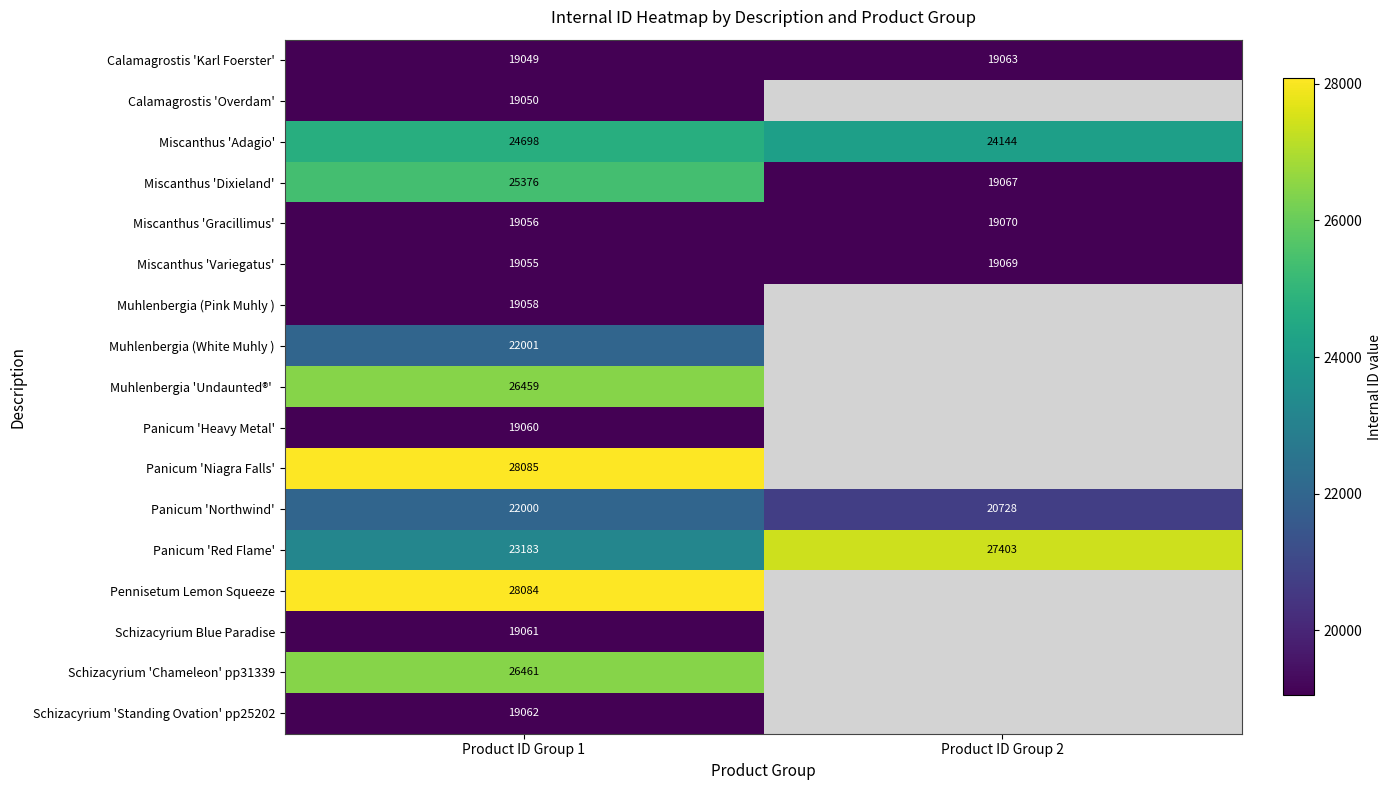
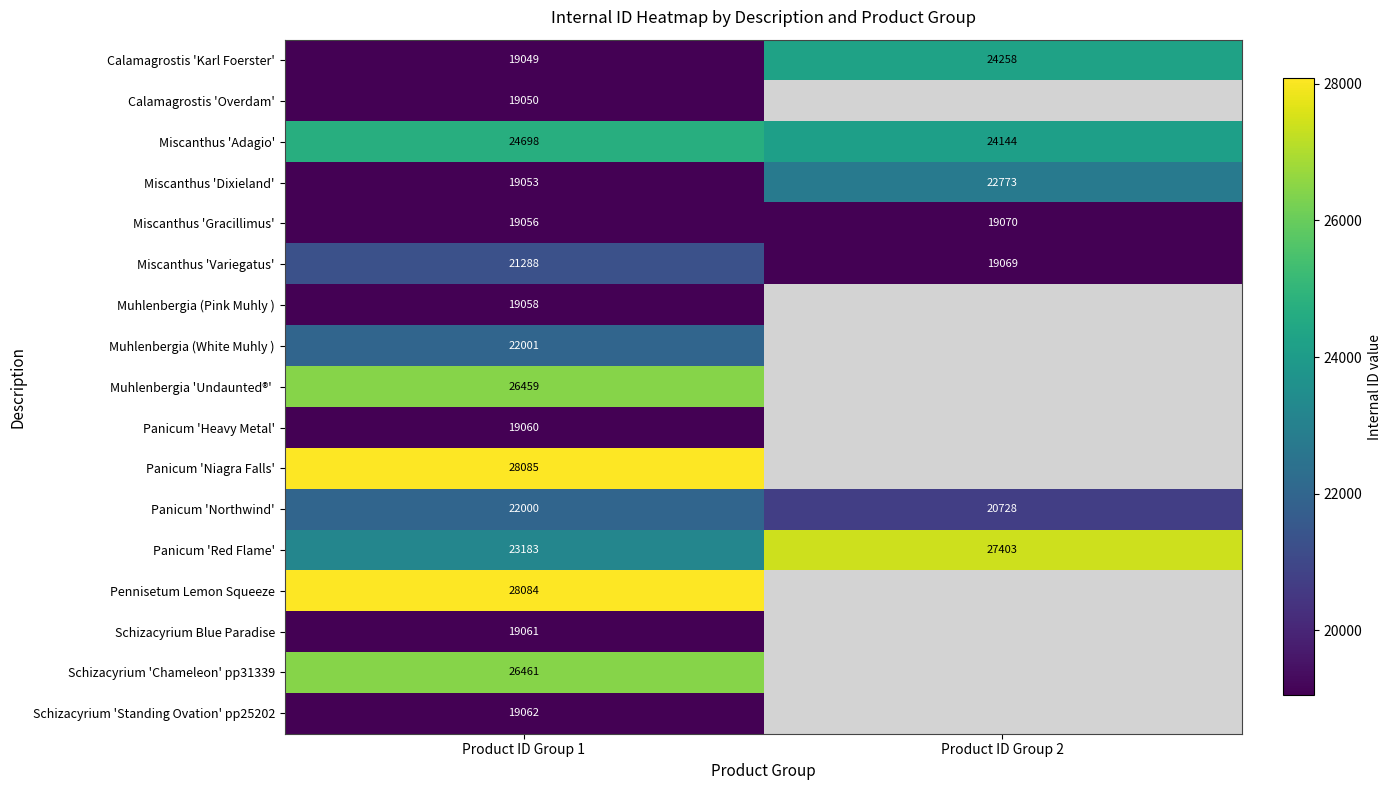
  {
    "Calamagrostis 'Karl Foerster'": {
      "Product ID Group 1": 19049,
-     "Product ID Group 2": 19063
+     "Product ID Group 2": 24258
    },
    "Calamagrostis 'Overdam'": {
      "Product ID Group 1": 19050
    },
    "Miscanthus 'Adagio'": {
      "Product ID Group 1": 24698,
      "Product ID Group 2": 24144
    },
    "Miscanthus 'Dixieland'": {
-     "Product ID Group 1": 25376,
-     "Product ID Group 2": 19067
+     "Product ID Group 1": 19053,
+     "Product ID Group 2": 22773
    },
    "Miscanthus 'Gracillimus'": {
      "Product ID Group 1": 19056,
      "Product ID Group 2": 19070
    },
    "Miscanthus 'Variegatus'": {
-     "Product ID Group 1": 19055,
+     "Product ID Group 1": 21288,
      "Product ID Group 2": 19069
    },
    "Muhlenbergia (Pink Muhly )": {
      "Product ID Group 1": 19058
    },
    "Muhlenbergia (White Muhly )": {
      "Product ID Group 1": 22001
    },
    "Muhlenbergia 'Undaunted®'": {
      "Product ID Group 1": 26459
    },
    "Panicum 'Heavy Metal'": {
      "Product ID Group 1": 19060
    },
    "Panicum 'Niagra Falls'": {
      "Product ID Group 1": 28085
    },
    "Panicum 'Northwind'": {
      "Product ID Group 1": 22000,
      "Product ID Group 2": 20728
    },
    "Panicum 'Red Flame'": {
      "Product ID Group 1": 23183,
      "Product ID Group 2": 27403
    },
    "Pennisetum Lemon Squeeze": {
      "Product ID Group 1": 28084
    },
    "Schizacyrium Blue Paradise": {
      "Product ID Group 1": 19061
    },
    "Schizacyrium 'Chameleon' pp31339": {
      "Product ID Group 1": 26461
    },
    "Schizacyrium 'Standing Ovation' pp25202": {
      "Product ID Group 1": 19062
    }
  }
